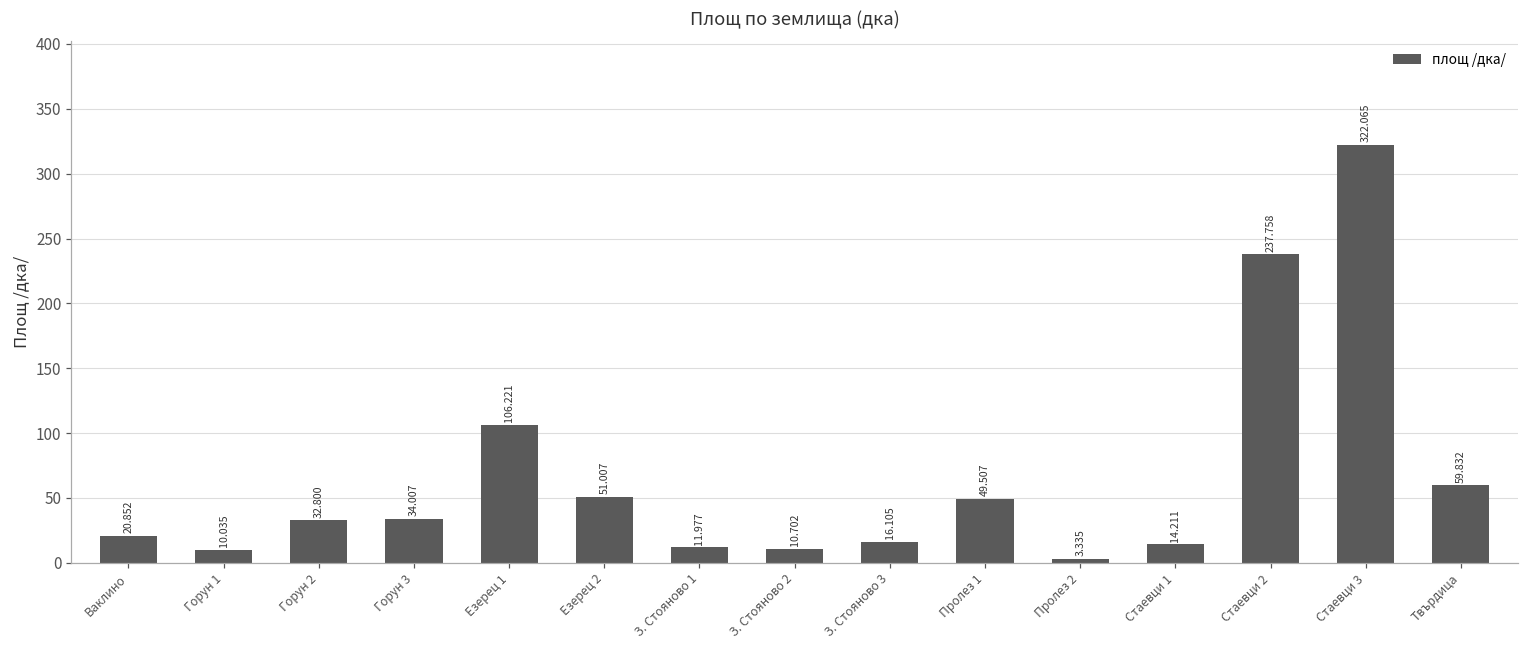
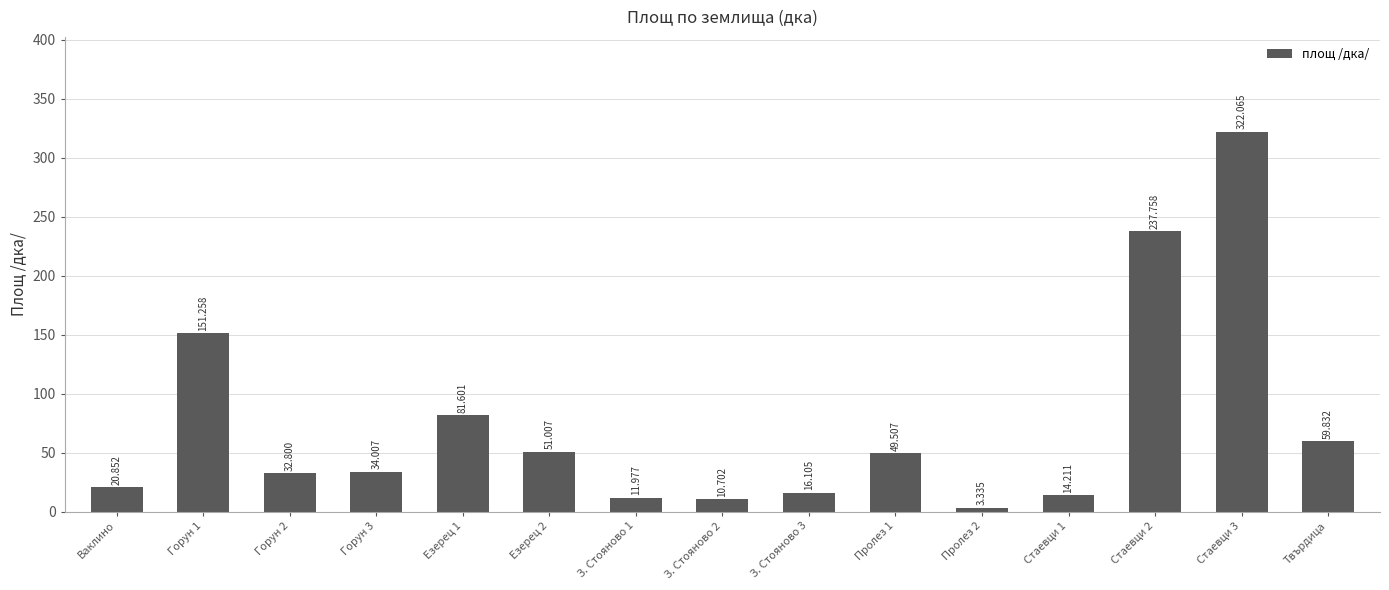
  {
    "Ваклино": 20.852,
-   "Горун 1": 10.035,
+   "Горун 1": 151.258,
    "Горун 2": 32.800,
    "Горун 3": 34.007,
-   "Езерец 1": 106.221,
+   "Езерец 1": 81.601,
    "Езерец 2": 51.007,
    "З. Стояново 1": 11.977,
    "З. Стояново 2": 10.702,
    "З. Стояново 3": 16.105,
    "Пролез 1": 49.507,
    "Пролез 2": 3.335,
    "Стаевци 1": 14.211,
    "Стаевци 2": 237.758,
    "Стаевци 3": 322.065,
    "Твърдица": 59.832
  }
